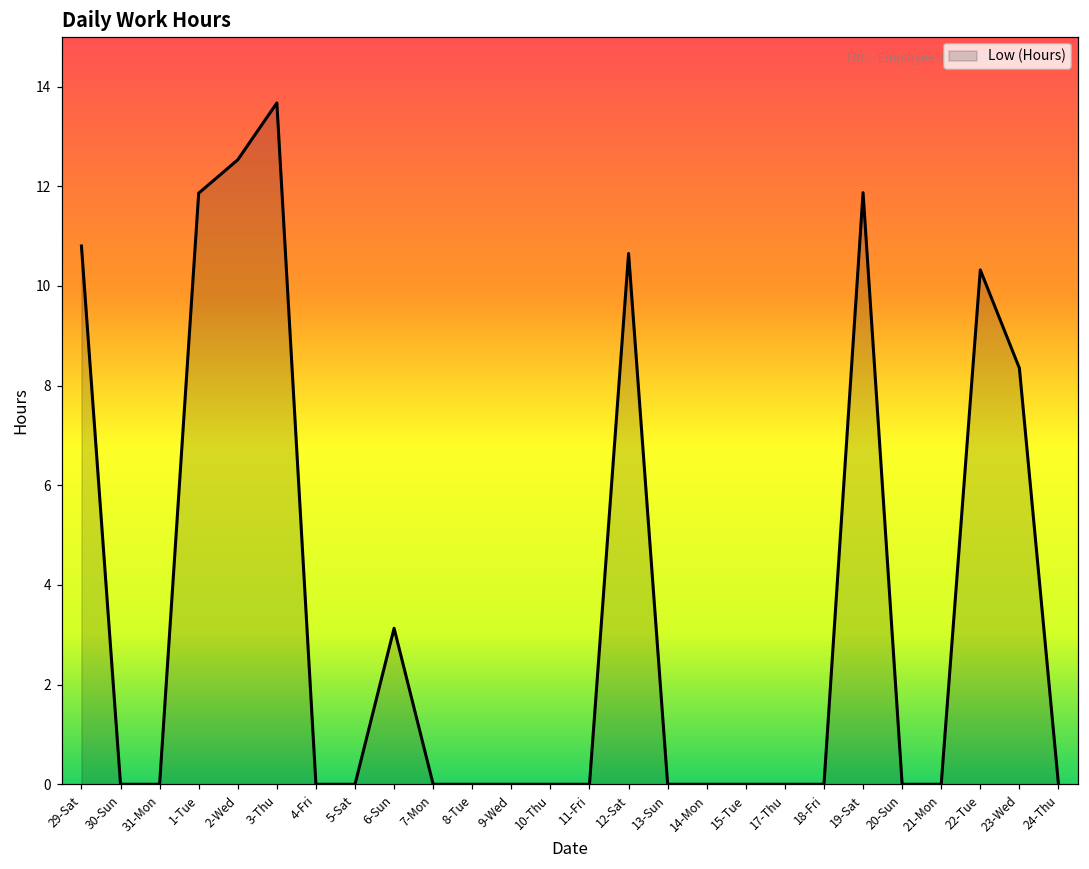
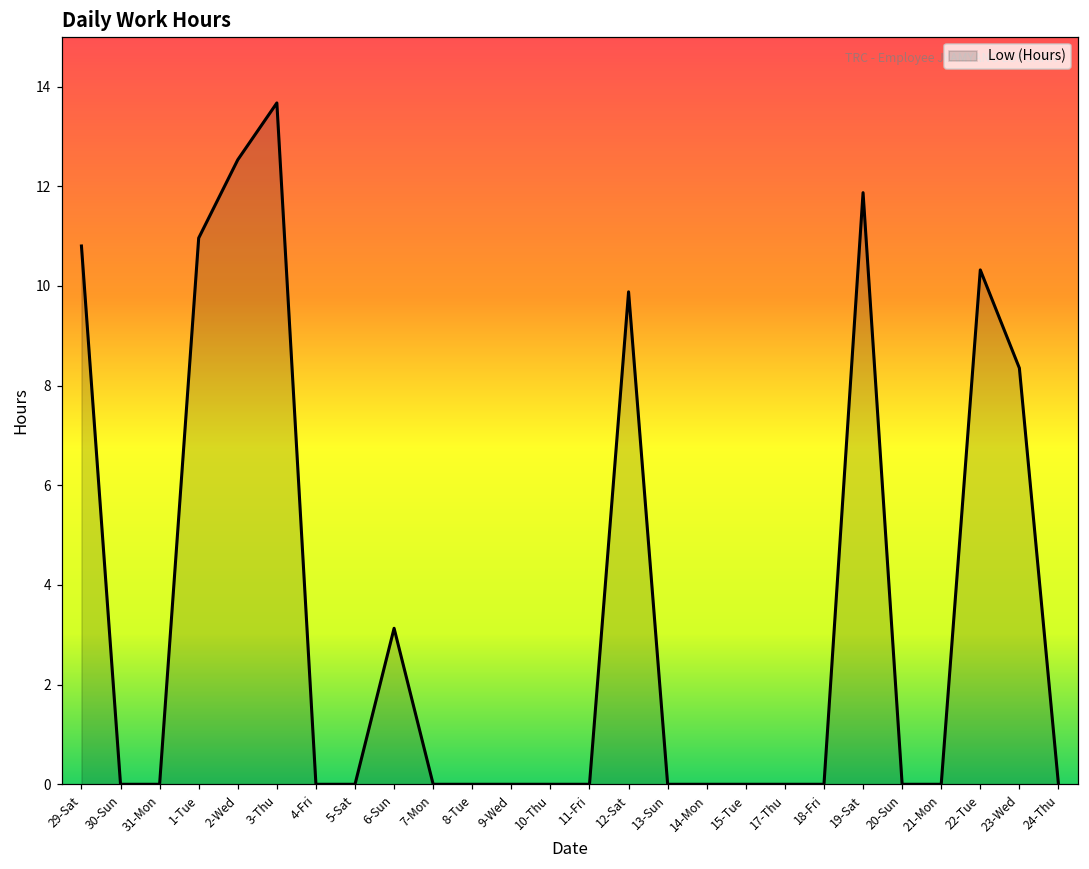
  {
    "29-Sat": 10.8,
    "30-Sun": 0.0,
    "31-Mon": 0.0,
-   "1-Tue": 11.9,
+   "1-Tue": 11.0,
    "2-Wed": 12.5,
    "3-Thu": 13.7,
    "4-Fri": 0.0,
    "5-Sat": 0.0,
    "6-Sun": 3.1,
    "7-Mon": 0.0,
    "8-Tue": 0.0,
    "9-Wed": 0.0,
    "10-Thu": 0.0,
    "11-Fri": 0.0,
-   "12-Sat": 10.7,
+   "12-Sat": 9.9,
    "13-Sun": 0.0,
    "14-Mon": 0.0,
    "15-Tue": 0.0,
    "17-Thu": 0.0,
    "18-Fri": 0.0,
    "19-Sat": 11.9,
    "20-Sun": 0.0,
    "21-Mon": 0.0,
    "22-Tue": 10.3,
    "23-Wed": 8.4,
    "24-Thu": 0.0
  }
